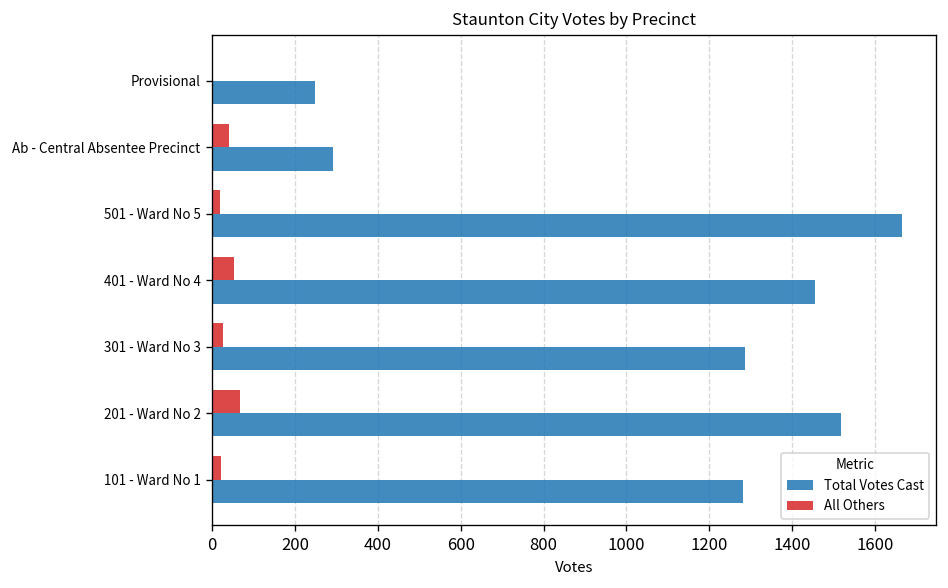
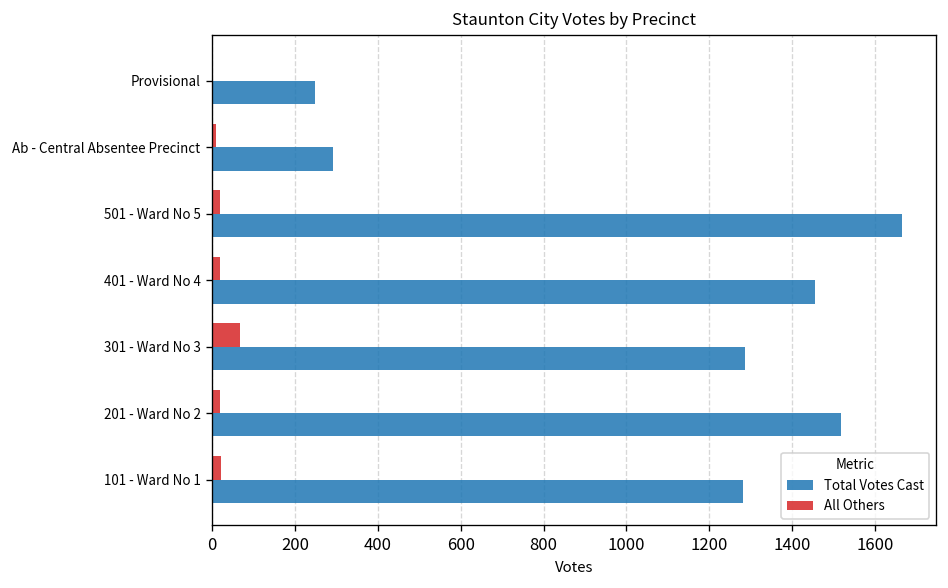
  {
    "Total Votes Cast": {
      "Provisional": 250,
      "Ab - Central Absentee Precinct": 290,
      "501 - Ward No 5": 1660,
      "401 - Ward No 4": 1460,
      "301 - Ward No 3": 1290,
      "201 - Ward No 2": 1520,
      "101 - Ward No 1": 1280
    },
    "All Others": {
      "Provisional": 0,
-     "Ab - Central Absentee Precinct": 40,
+     "Ab - Central Absentee Precinct": 10,
      "501 - Ward No 5": 20,
-     "401 - Ward No 4": 50,
-     "301 - Ward No 3": 30,
-     "201 - Ward No 2": 70,
+     "401 - Ward No 4": 20,
+     "301 - Ward No 3": 70,
+     "201 - Ward No 2": 20,
      "101 - Ward No 1": 20
    }
  }
